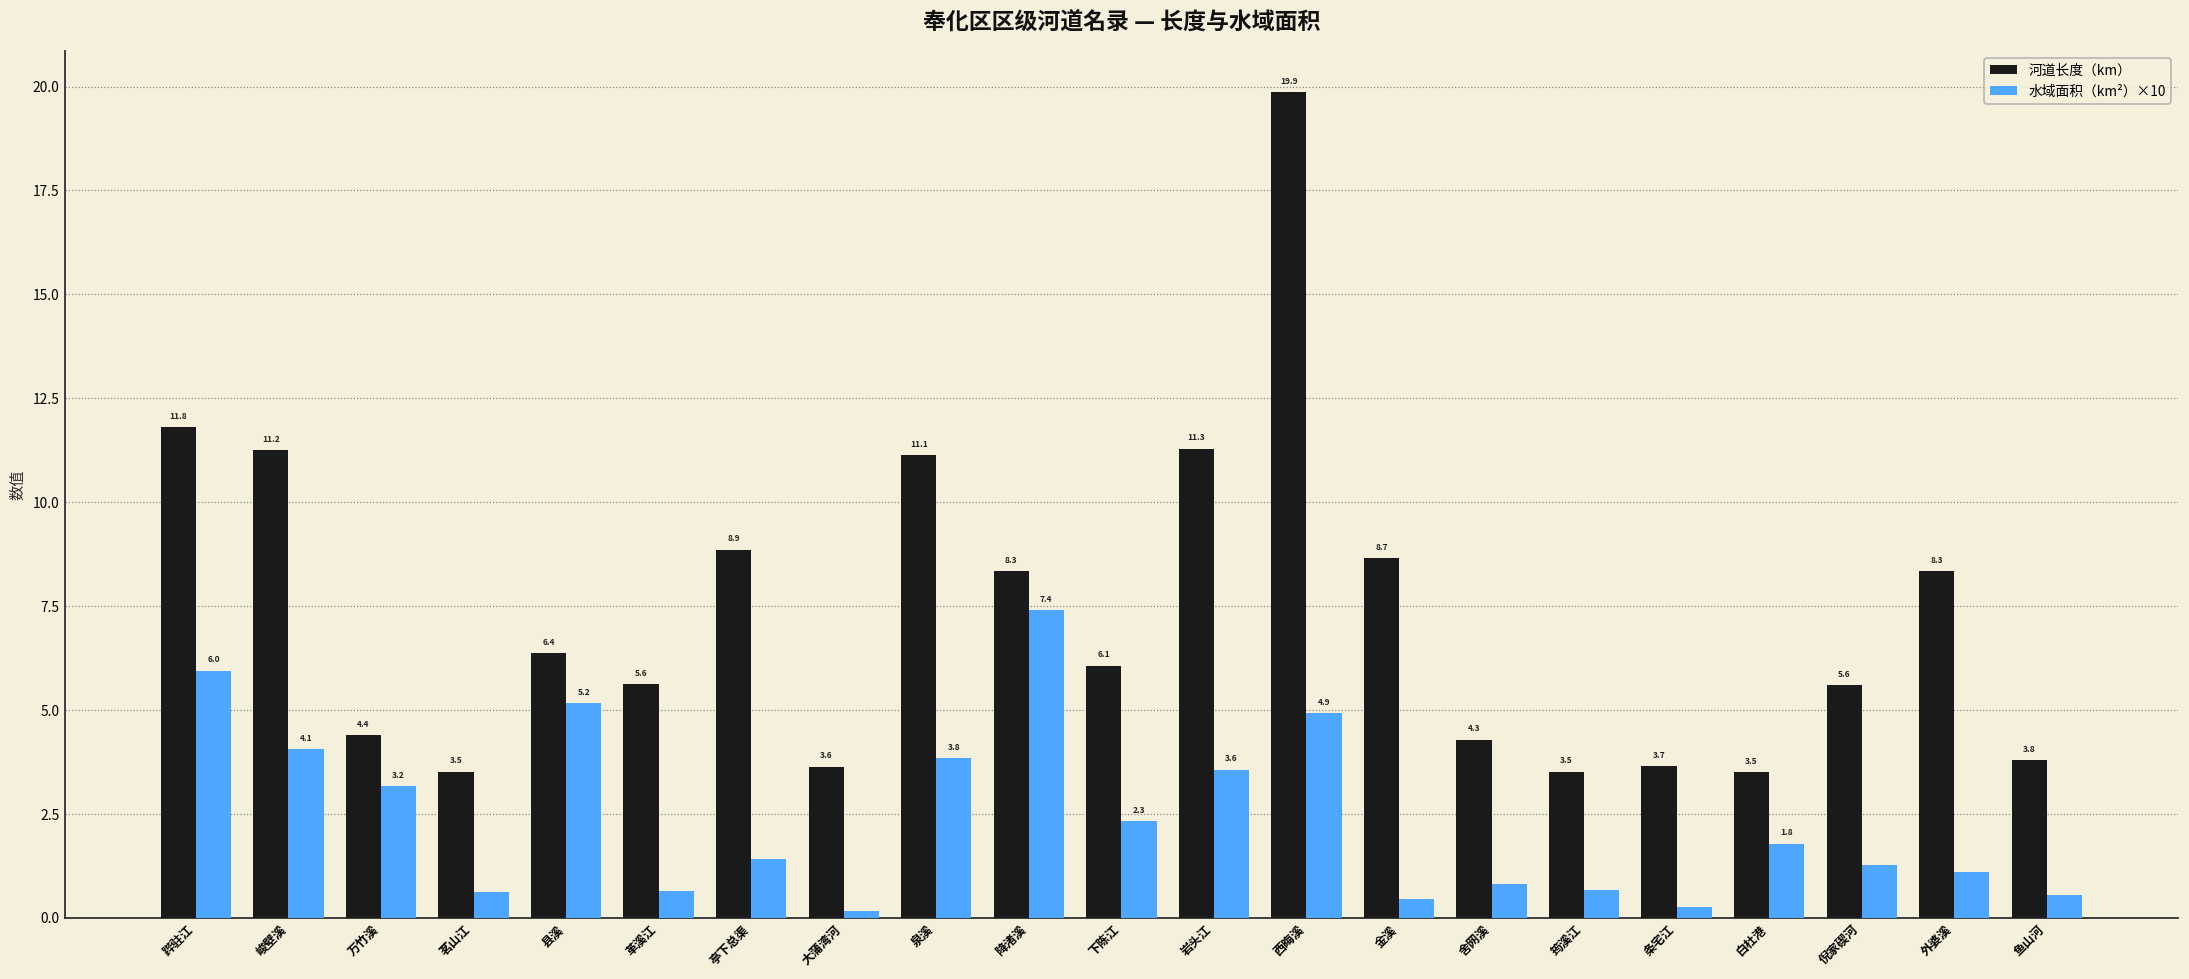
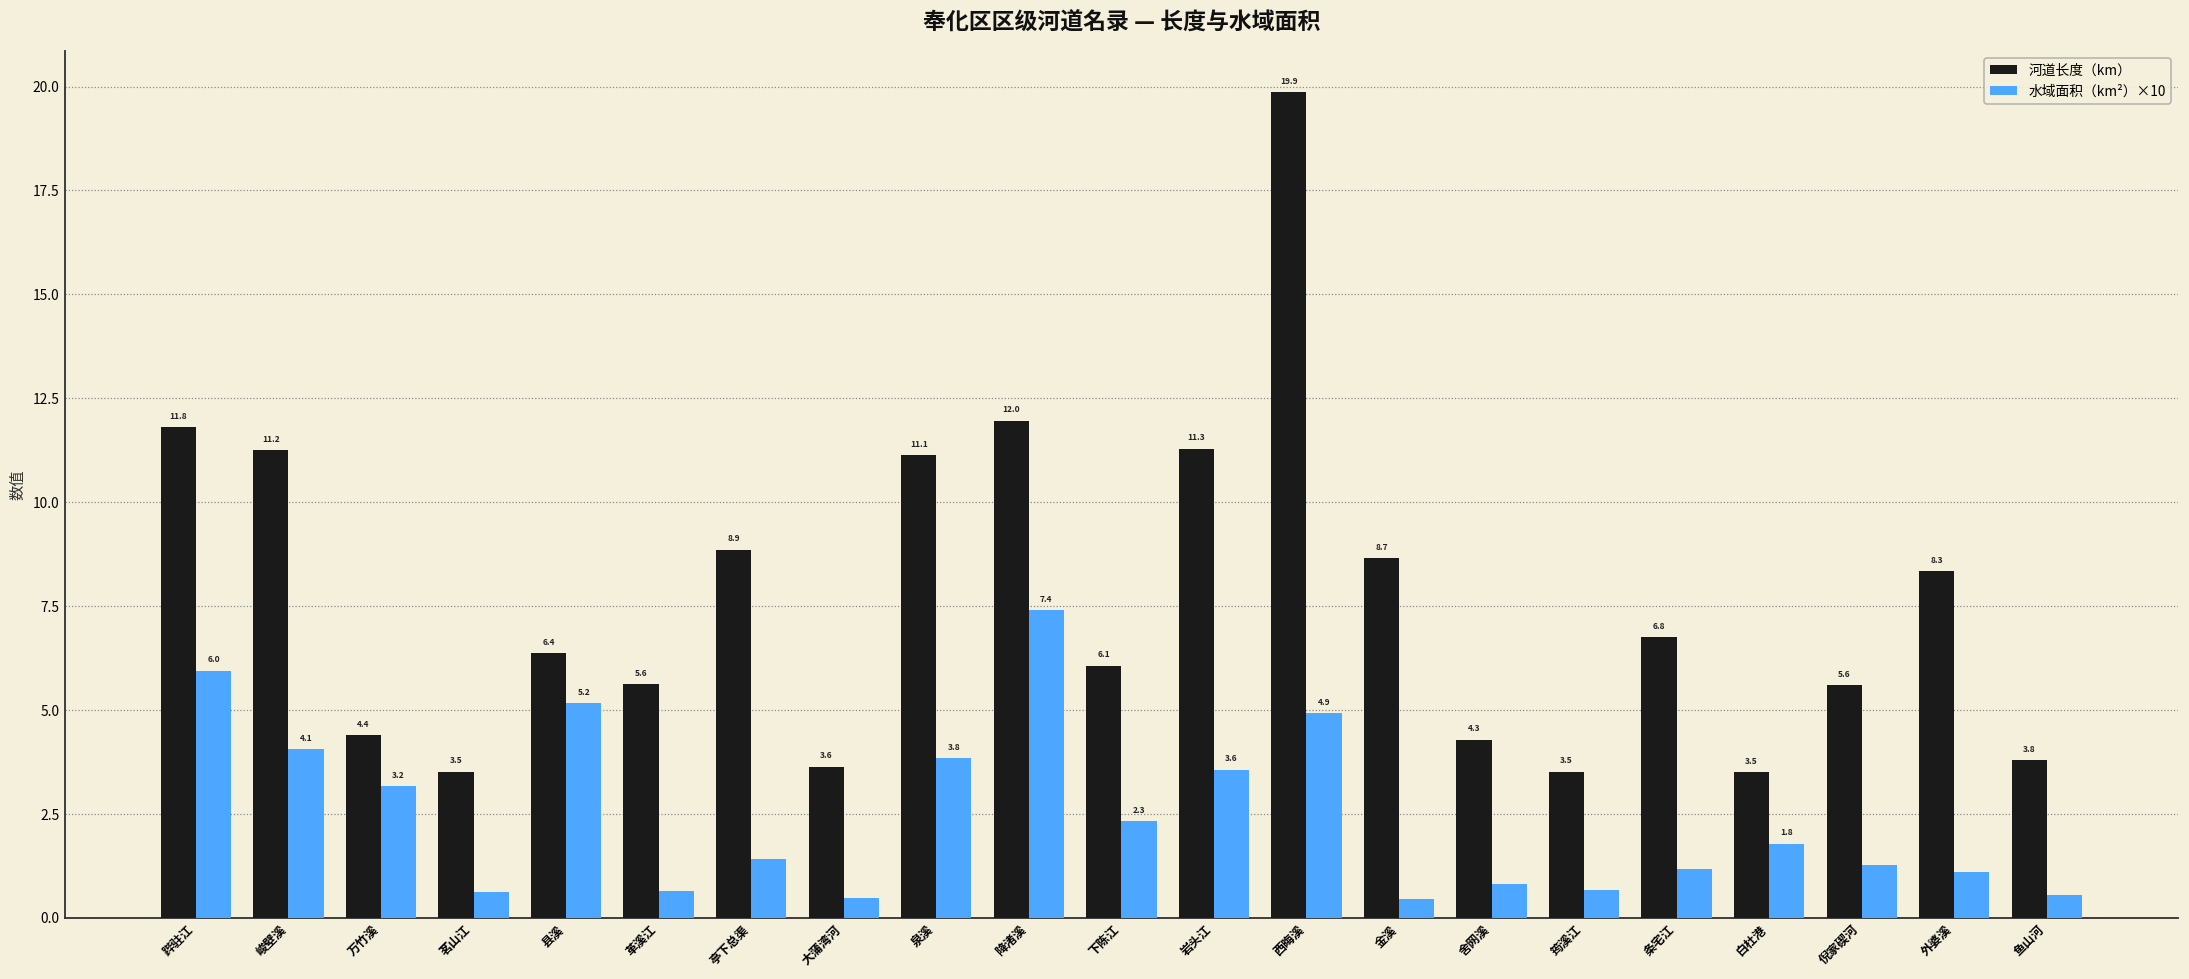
  {
    "河道长度（km）": {
      "跸驻江": 11.8,
      "峻壁溪": 11.2,
      "万竹溪": 4.4,
      "茗山江": 3.5,
      "县溪": 6.4,
      "革溪江": 5.6,
      "亭下总渠": 8.9,
      "大蒲湾河": 3.6,
      "泉溪": 11.1,
-     "降渚溪": 8.3,
+     "降渚溪": 12.0,
      "下陈江": 6.1,
      "岩头江": 11.3,
      "西晦溪": 19.9,
      "金溪": 8.7,
      "舍网溪": 4.3,
      "筠溪江": 3.5,
-     "条宅江": 3.7,
+     "条宅江": 6.8,
      "白杜港": 3.5,
      "倪家碶河": 5.6,
      "外婆溪": 8.3,
      "鱼山河": 3.8
    },
    "水域面积（km²）×10": {
      "茗山江": 0.6,
      "革溪江": 0.6,
      "亭下总渠": 1.4,
-     "大蒲湾河": 0.2,
+     "大蒲湾河": 0.5,
      "金溪": 0.4,
      "舍网溪": 0.8,
      "筠溪江": 0.7,
-     "条宅江": 0.3,
+     "条宅江": 1.2,
      "倪家碶河": 1.3,
      "外婆溪": 1.1,
      "鱼山河": 0.5
    }
  }
